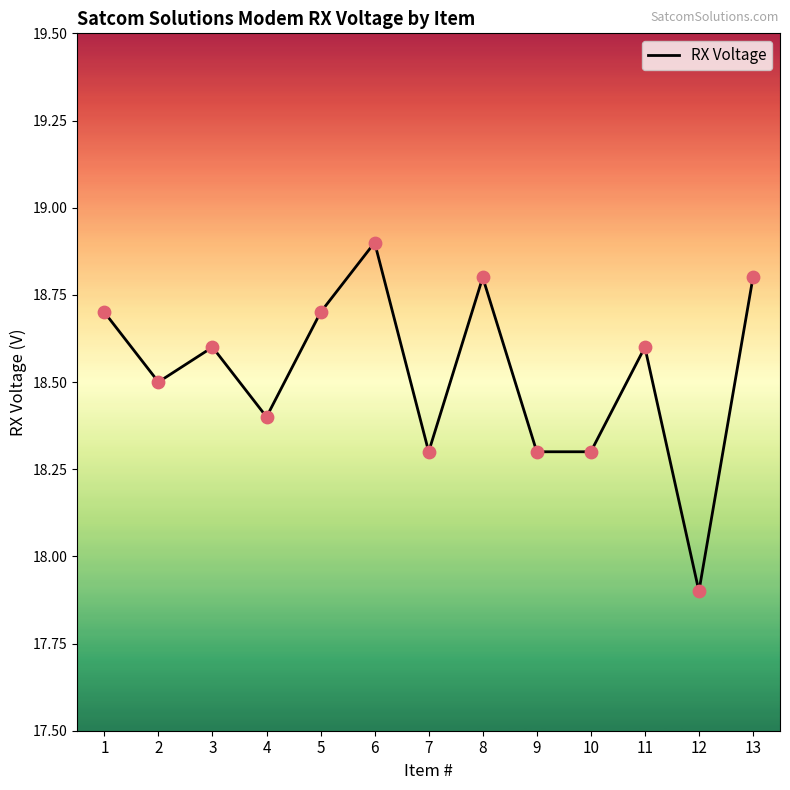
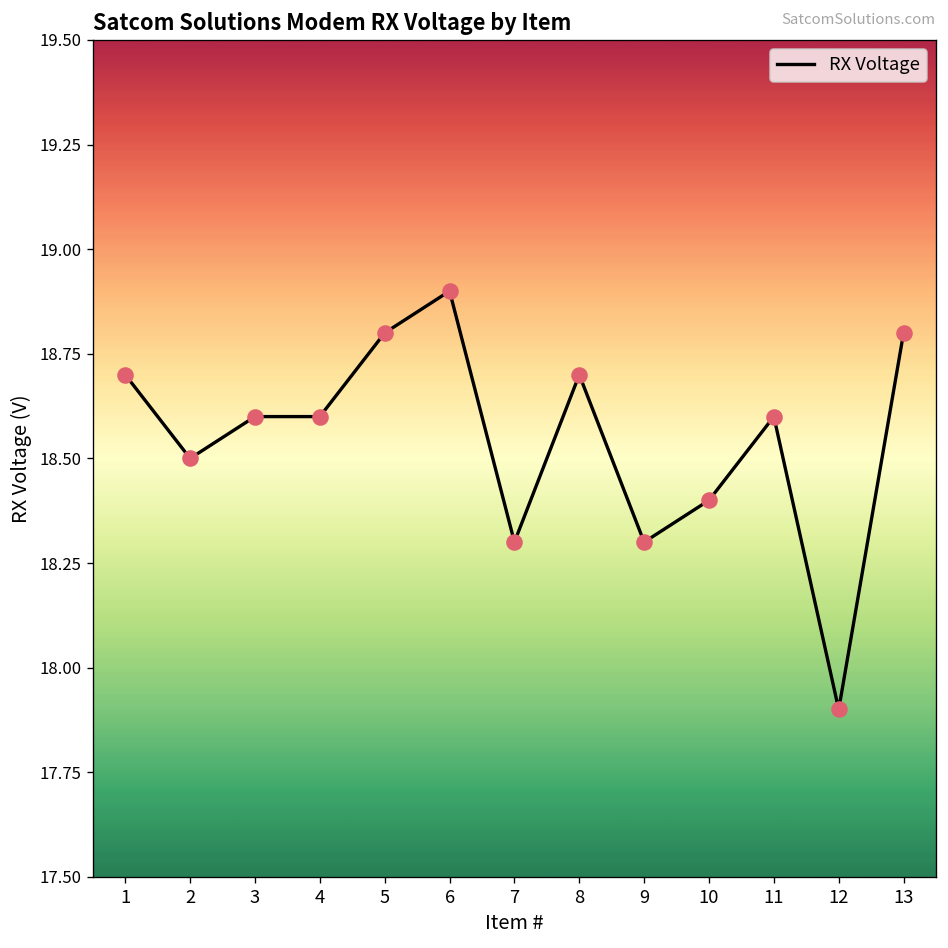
  {
    "1": 18.7,
    "2": 18.5,
    "3": 18.6,
-   "4": 18.4,
-   "5": 18.7,
+   "4": 18.6,
+   "5": 18.8,
    "6": 18.9,
    "7": 18.3,
-   "8": 18.8,
+   "8": 18.7,
    "9": 18.3,
-   "10": 18.3,
+   "10": 18.4,
    "11": 18.6,
    "12": 17.9,
    "13": 18.8
  }
